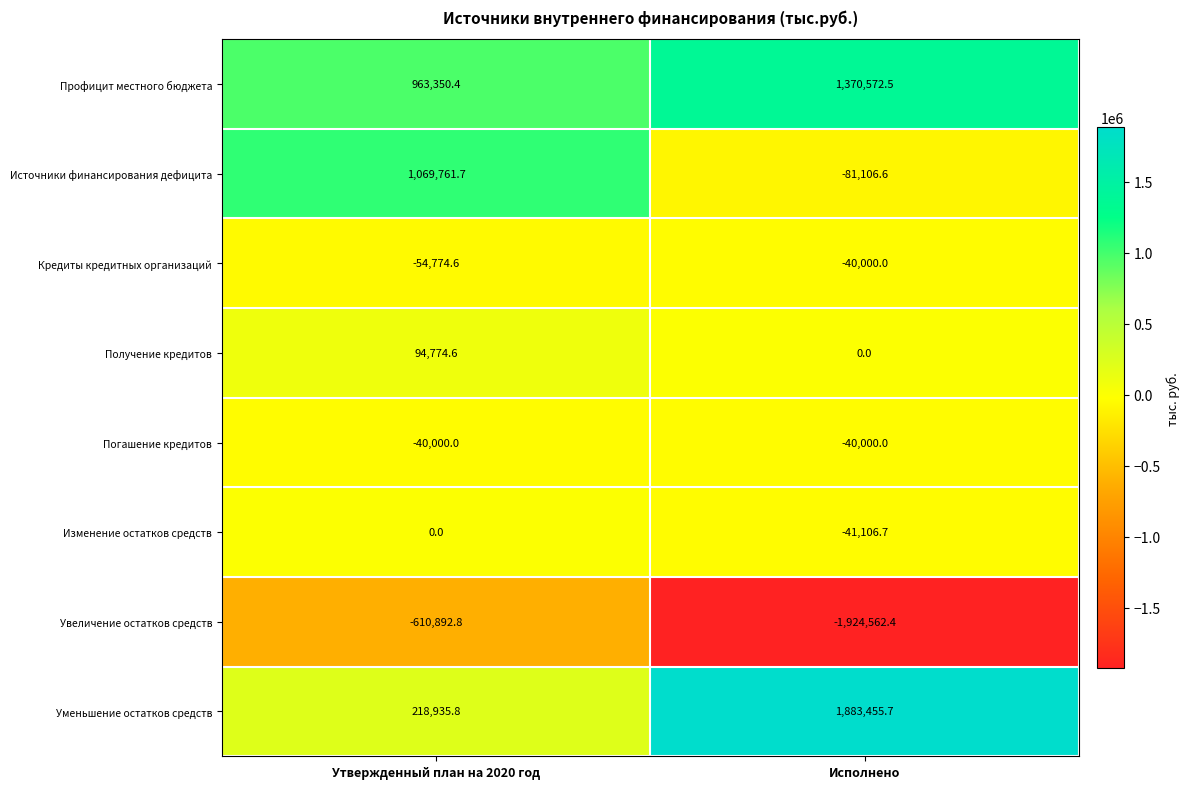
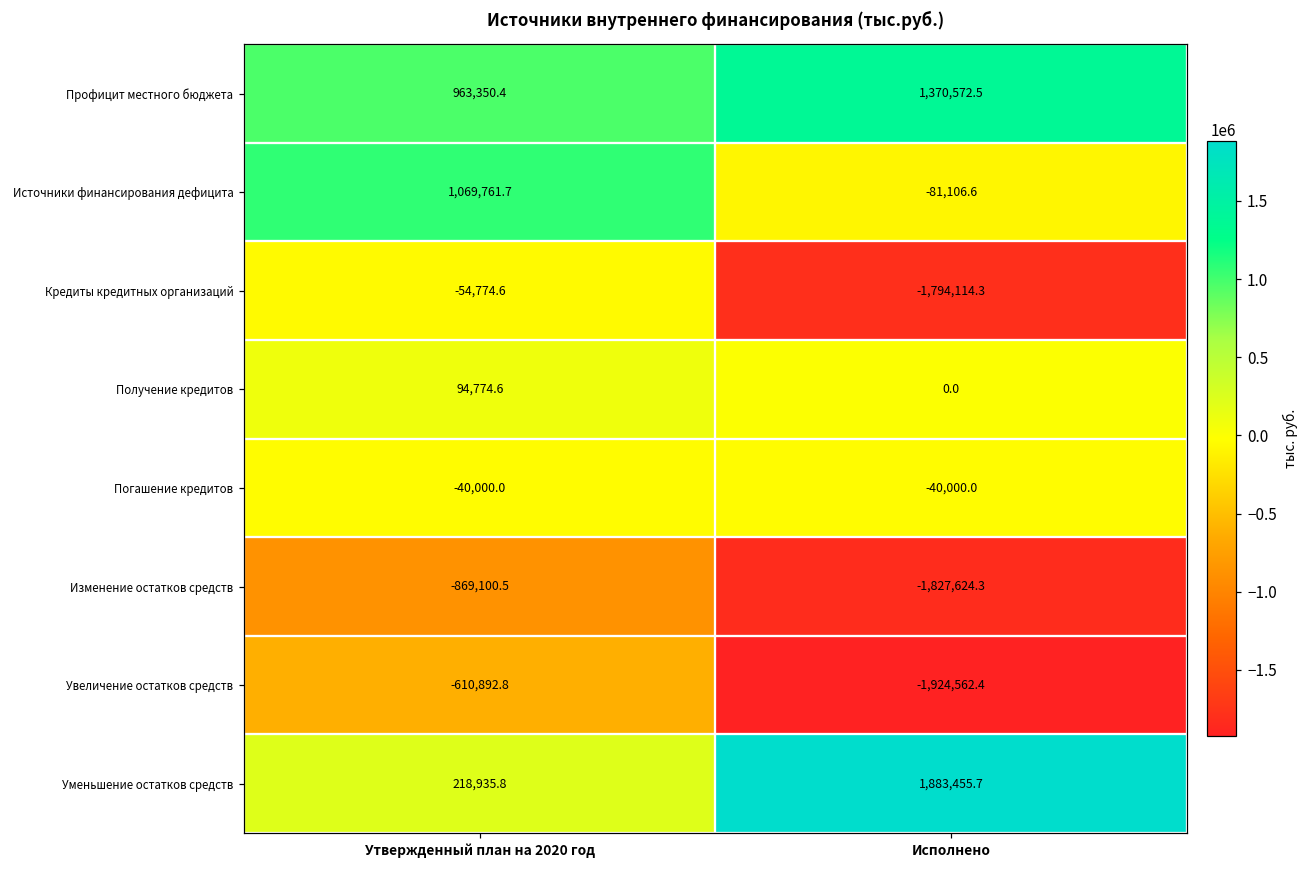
  {
    "Профицит местного бюджета": {
      "Утвержденный план на 2020 год": "963,350.4",
      "Исполнено": "1,370,572.5"
    },
    "Источники финансирования дефицита": {
      "Утвержденный план на 2020 год": "1,069,761.7",
      "Исполнено": "-81,106.6"
    },
    "Кредиты кредитных организаций": {
      "Утвержденный план на 2020 год": "-54,774.6",
-     "Исполнено": "-40,000.0"
+     "Исполнено": "-1,794,114.3"
    },
    "Получение кредитов": {
      "Утвержденный план на 2020 год": "94,774.6",
      "Исполнено": "0.0"
    },
    "Погашение кредитов": {
      "Утвержденный план на 2020 год": "-40,000.0",
      "Исполнено": "-40,000.0"
    },
    "Изменение остатков средств": {
-     "Утвержденный план на 2020 год": "0.0",
-     "Исполнено": "-41,106.7"
+     "Утвержденный план на 2020 год": "-869,100.5",
+     "Исполнено": "-1,827,624.3"
    },
    "Увеличение остатков средств": {
      "Утвержденный план на 2020 год": "-610,892.8",
      "Исполнено": "-1,924,562.4"
    },
    "Уменьшение остатков средств": {
      "Утвержденный план на 2020 год": "218,935.8",
      "Исполнено": "1,883,455.7"
    }
  }
